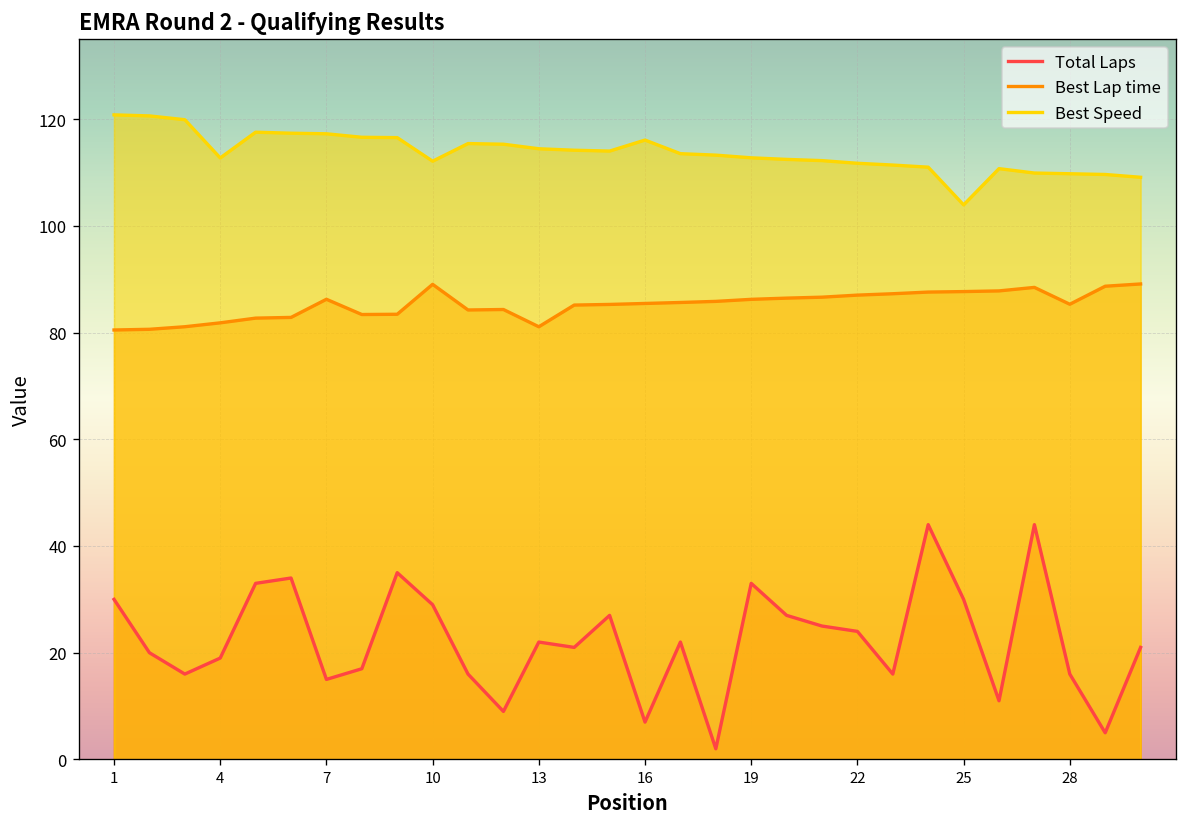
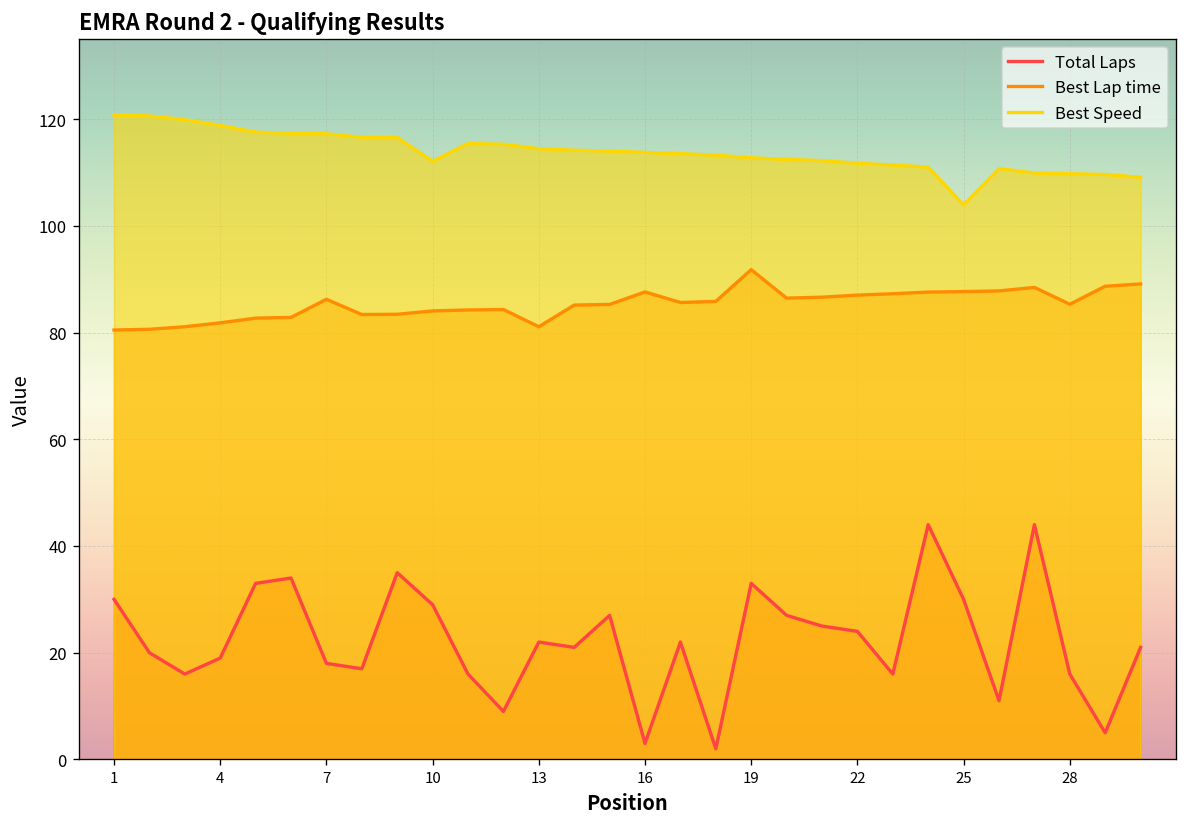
  {
    "Total Laps": {
      "1": 30,
      "4": 19,
-     "7": 15,
+     "7": 18,
      "10": 29,
      "13": 22,
-     "16": 7,
+     "16": 3,
      "19": 33,
      "22": 24,
      "25": 30,
      "28": 16
    },
    "Best Lap time": {
      "1": 80,
      "4": 82,
      "7": 86,
-     "10": 89,
+     "10": 84,
      "13": 81,
-     "16": 85,
-     "19": 86,
+     "16": 88,
+     "19": 92,
      "22": 87,
      "25": 88,
      "28": 85
    },
    "Best Speed": {
      "1": 121,
-     "4": 113,
+     "4": 119,
      "7": 117,
      "10": 112,
      "13": 114,
-     "16": 116,
+     "16": 114,
      "19": 113,
      "22": 112,
      "25": 104,
      "28": 110
    }
  }
